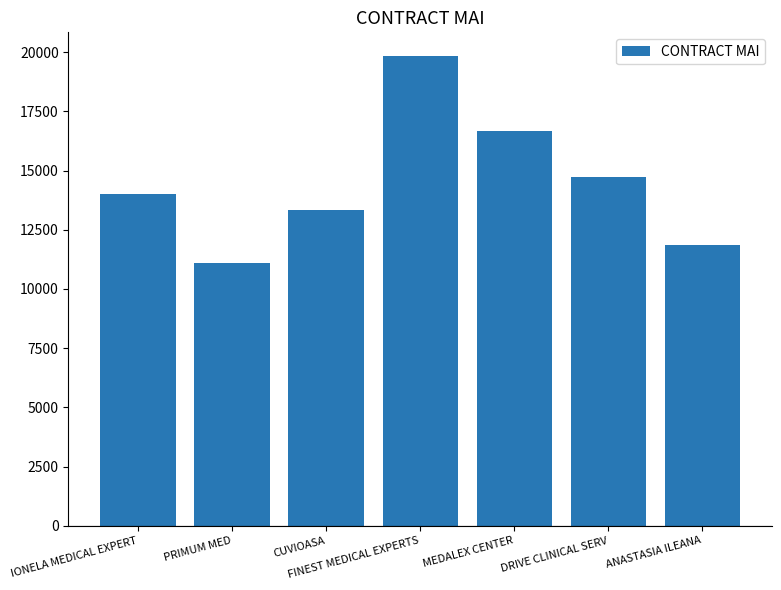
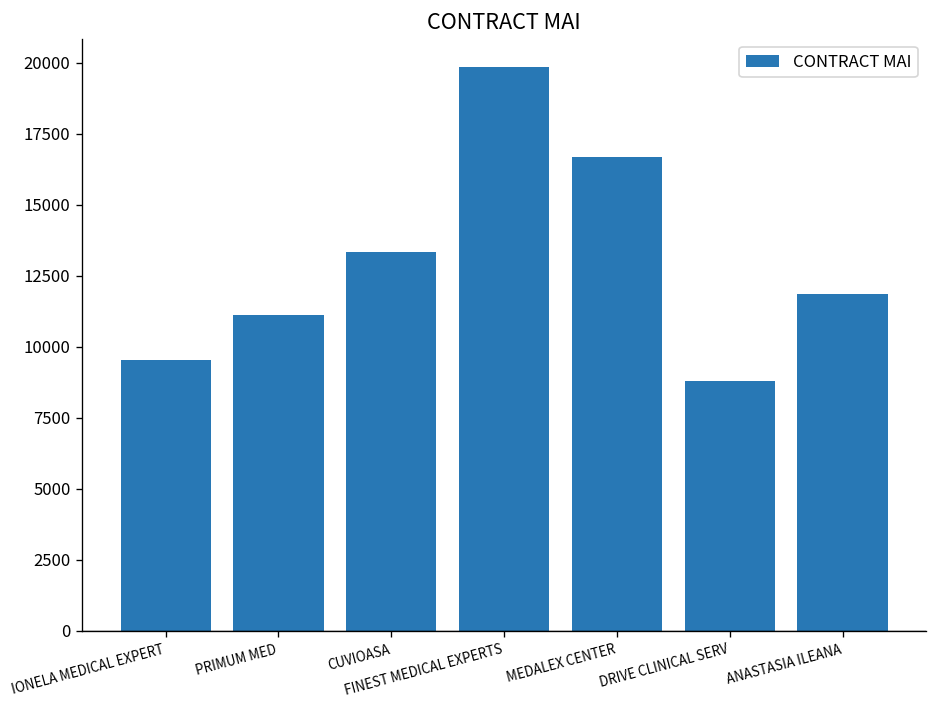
  {
-   "IONELA MEDICAL EXPERT": 14000,
+   "IONELA MEDICAL EXPERT": 9600,
    "PRIMUM MED": 11100,
    "CUVIOASA": 13300,
    "FINEST MEDICAL EXPERTS": 19900,
    "MEDALEX CENTER": 16700,
-   "DRIVE CLINICAL SERV": 14700,
+   "DRIVE CLINICAL SERV": 8800,
    "ANASTASIA ILEANA": 11800
  }
